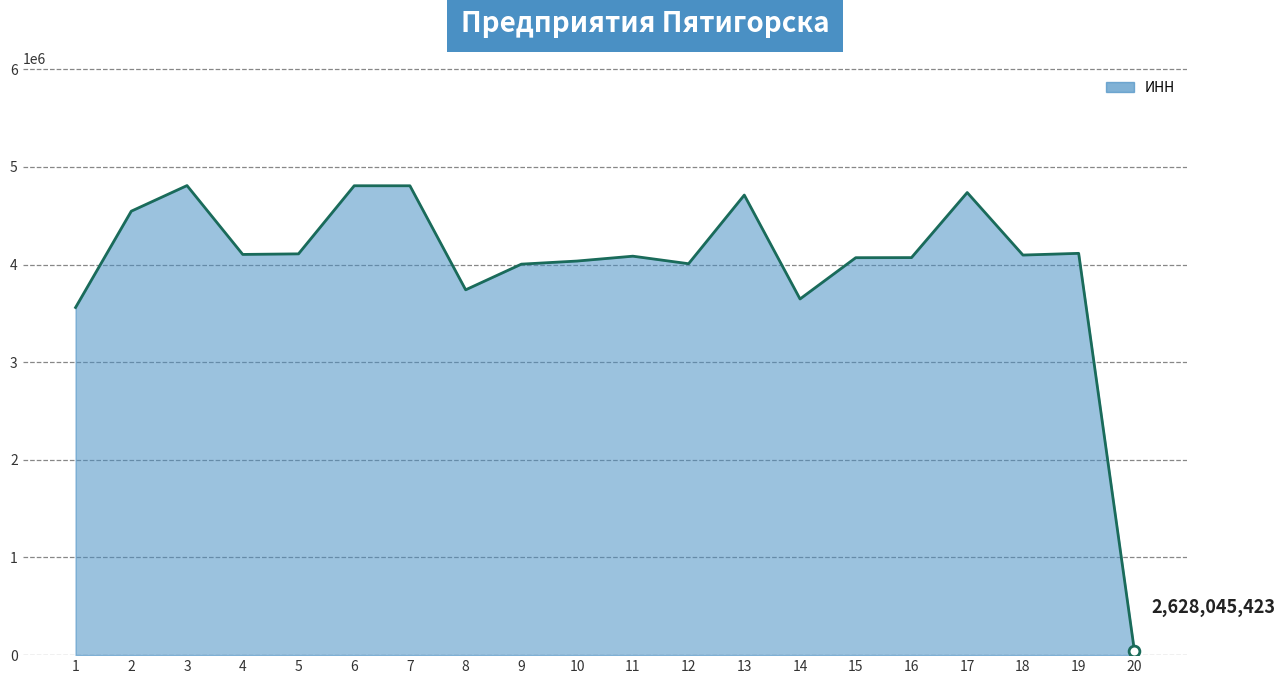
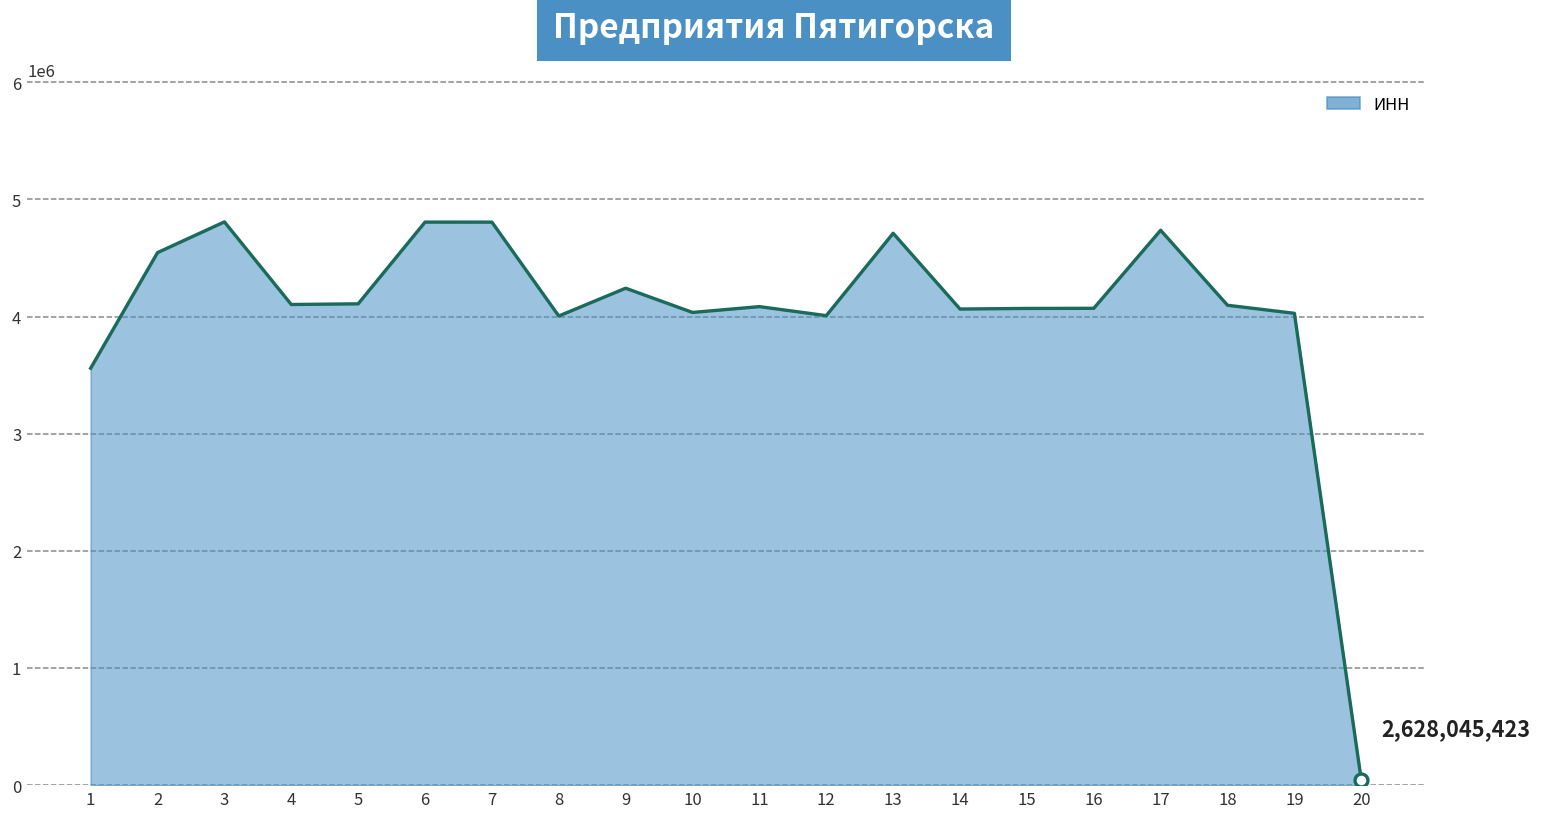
  {
    "ИНН": {
      "1": 3600000,
      "2": 4500000,
      "3": 4800000,
      "4": 4100000,
      "5": 4100000,
      "6": 4800000,
      "7": 4800000,
-     "8": 3700000,
-     "9": 4000000,
+     "8": 4000000,
+     "9": 4200000,
      "10": 4000000,
      "11": 4100000,
      "12": 4000000,
      "13": 4700000,
-     "14": 3600000,
+     "14": 4100000,
      "15": 4100000,
      "16": 4100000,
      "17": 4700000,
      "18": 4100000,
-     "19": 4100000
+     "19": 4000000
    }
  }
